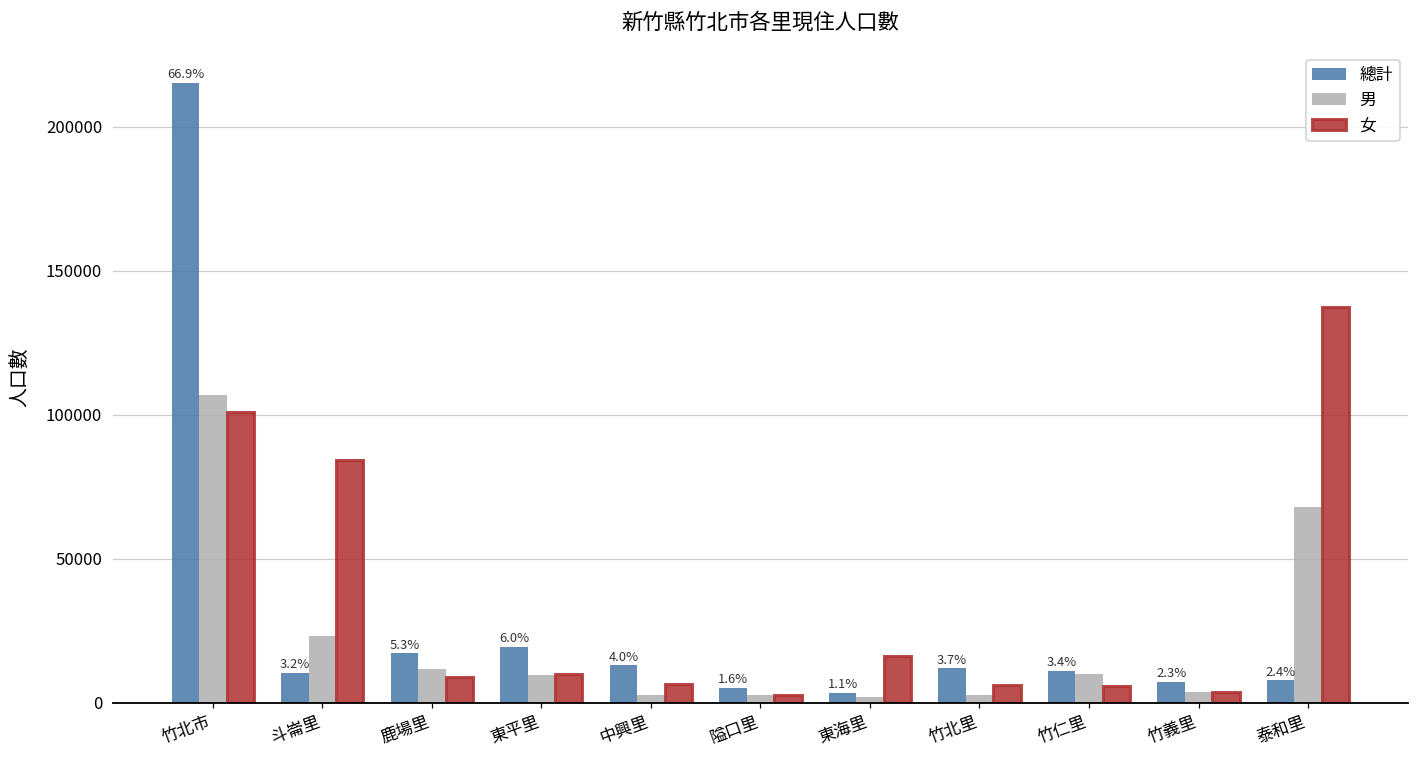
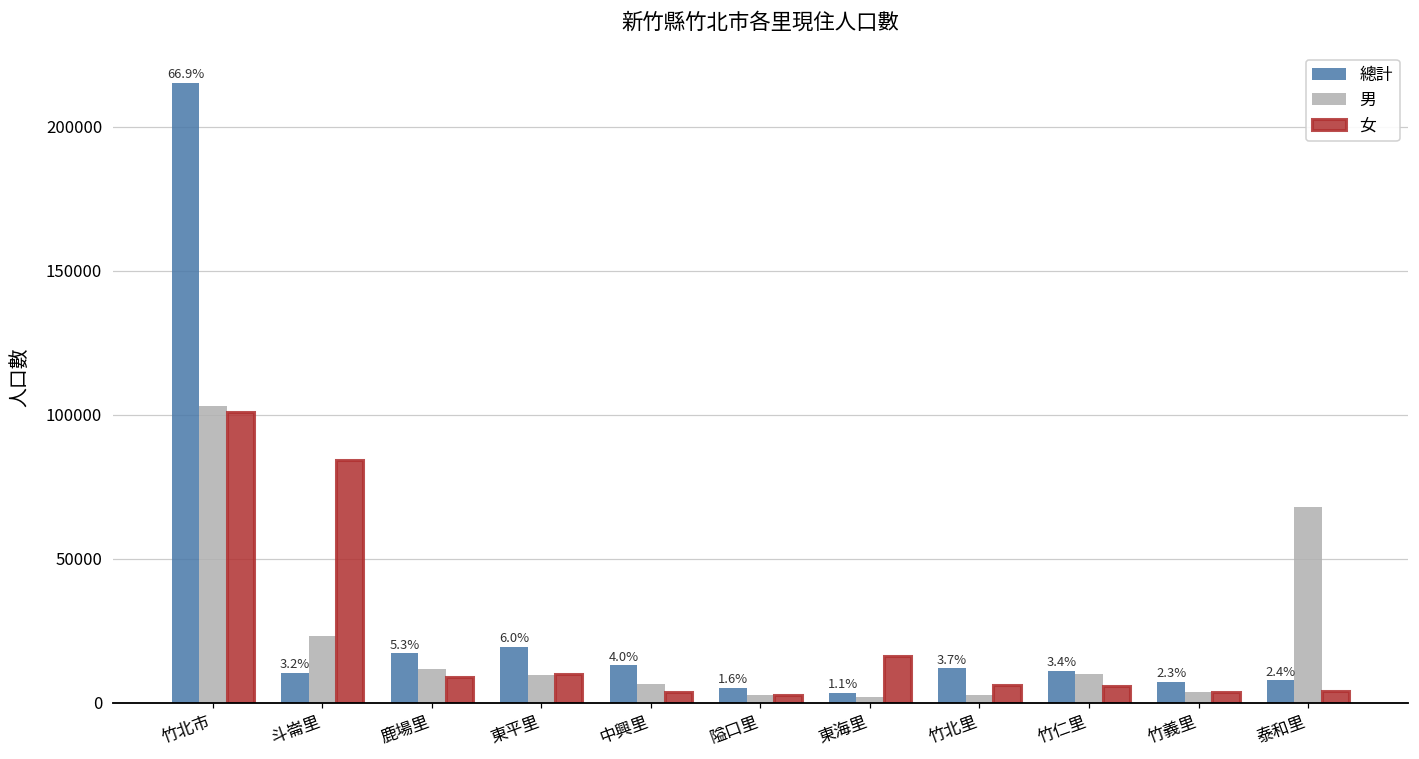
  {
    "男": {
-     "竹北市": 107000,
+     "竹北市": 103000,
      "斗崙里": 23000,
      "鹿場里": 11000,
      "東平里": 10000,
-     "中興里": 3000,
+     "中興里": 6000,
      "隘口里": 3000,
      "東海里": 2000,
      "竹北里": 3000,
      "竹仁里": 10000,
      "竹義里": 4000,
      "泰和里": 68000
    },
    "女": {
      "竹北市": 101000,
      "斗崙里": 84000,
      "鹿場里": 9000,
      "東平里": 10000,
-     "中興里": 7000,
+     "中興里": 4000,
      "隘口里": 2000,
      "東海里": 16000,
      "竹北里": 6000,
      "竹仁里": 6000,
      "竹義里": 4000,
-     "泰和里": 138000
+     "泰和里": 4000
    }
  }
